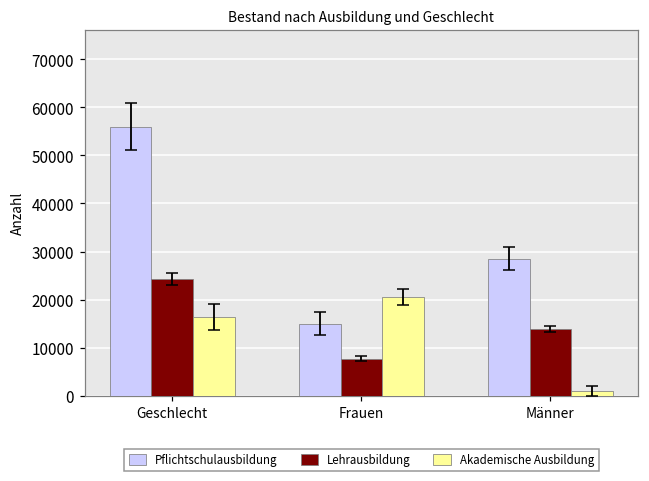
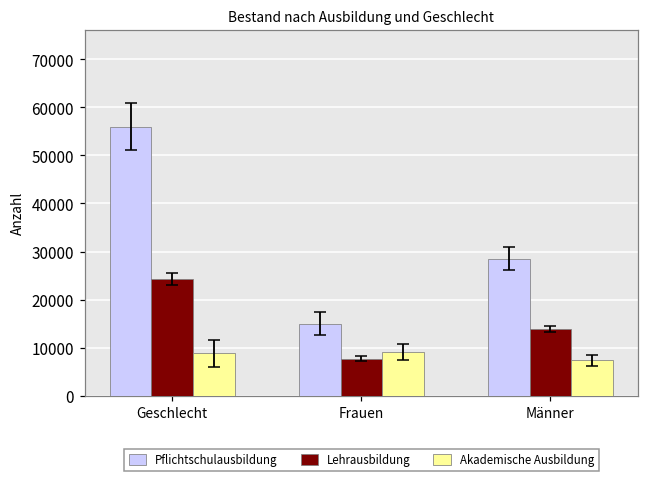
  {
    "Pflichtschulausbildung": {
      "Geschlecht": 56000,
      "Frauen": 15000,
      "Männer": 29000
    },
    "Lehrausbildung": {
      "Geschlecht": 24000,
      "Frauen": 8000,
      "Männer": 14000
    },
    "Akademische Ausbildung": {
-     "Geschlecht": 16000,
-     "Frauen": 20000,
-     "Männer": 1000
+     "Geschlecht": 9000,
+     "Frauen": 9000,
+     "Männer": 7000
    }
  }
